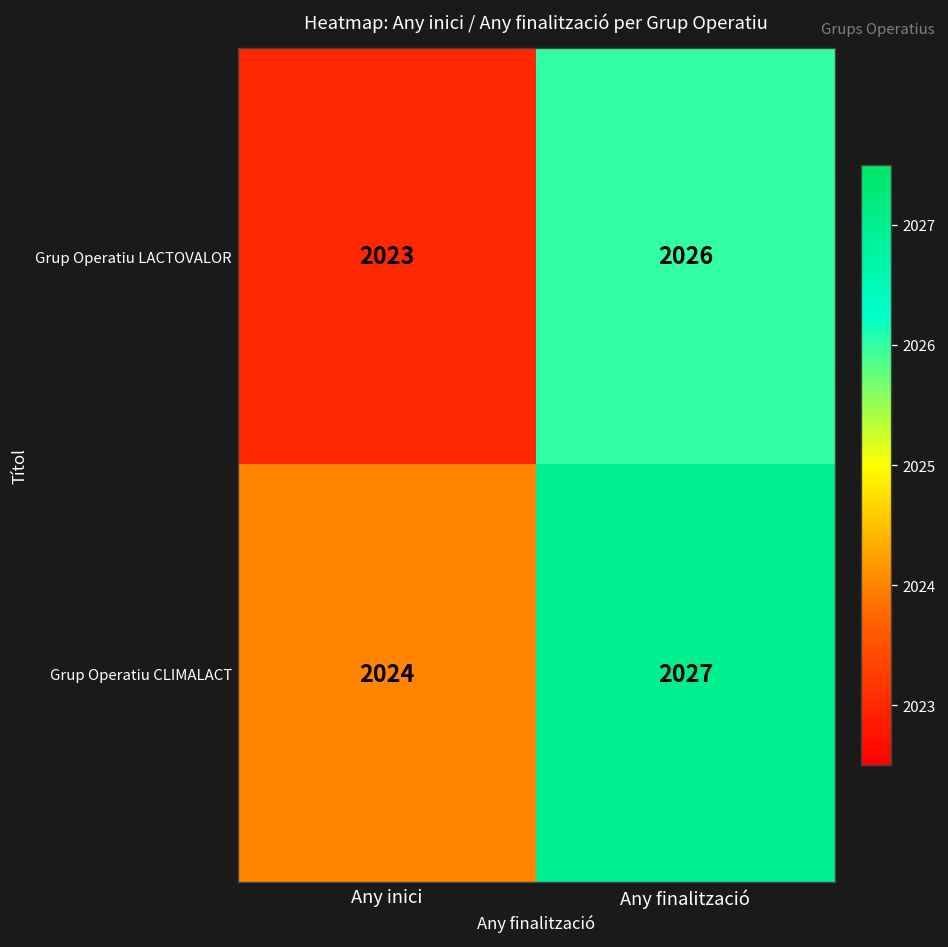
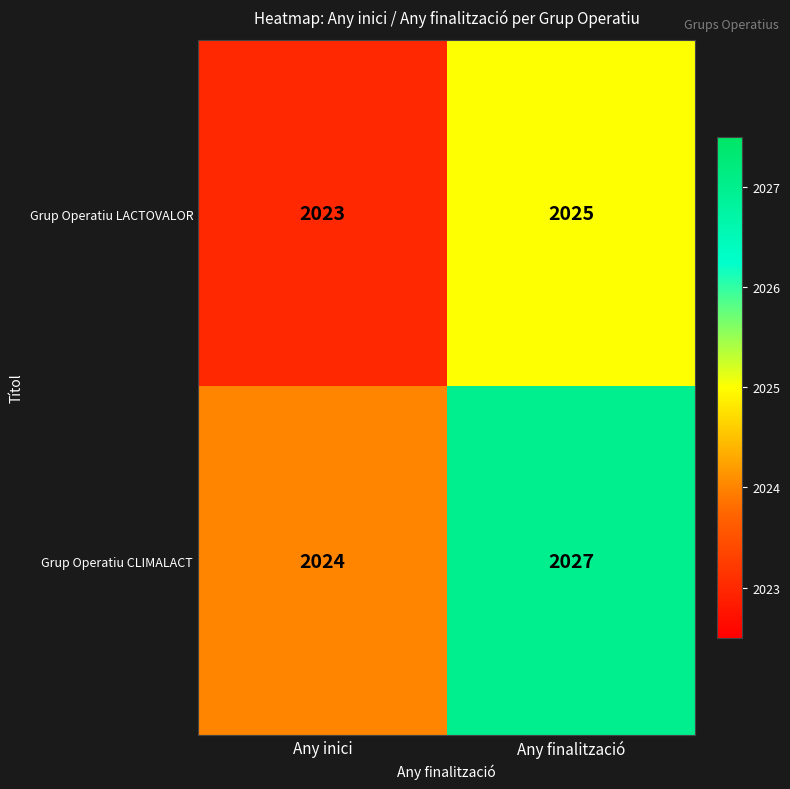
  {
    "Grup Operatiu LACTOVALOR": {
      "Any inici": 2023,
-     "Any finalització": 2026
+     "Any finalització": 2025
    },
    "Grup Operatiu CLIMALACT": {
      "Any inici": 2024,
      "Any finalització": 2027
    }
  }
